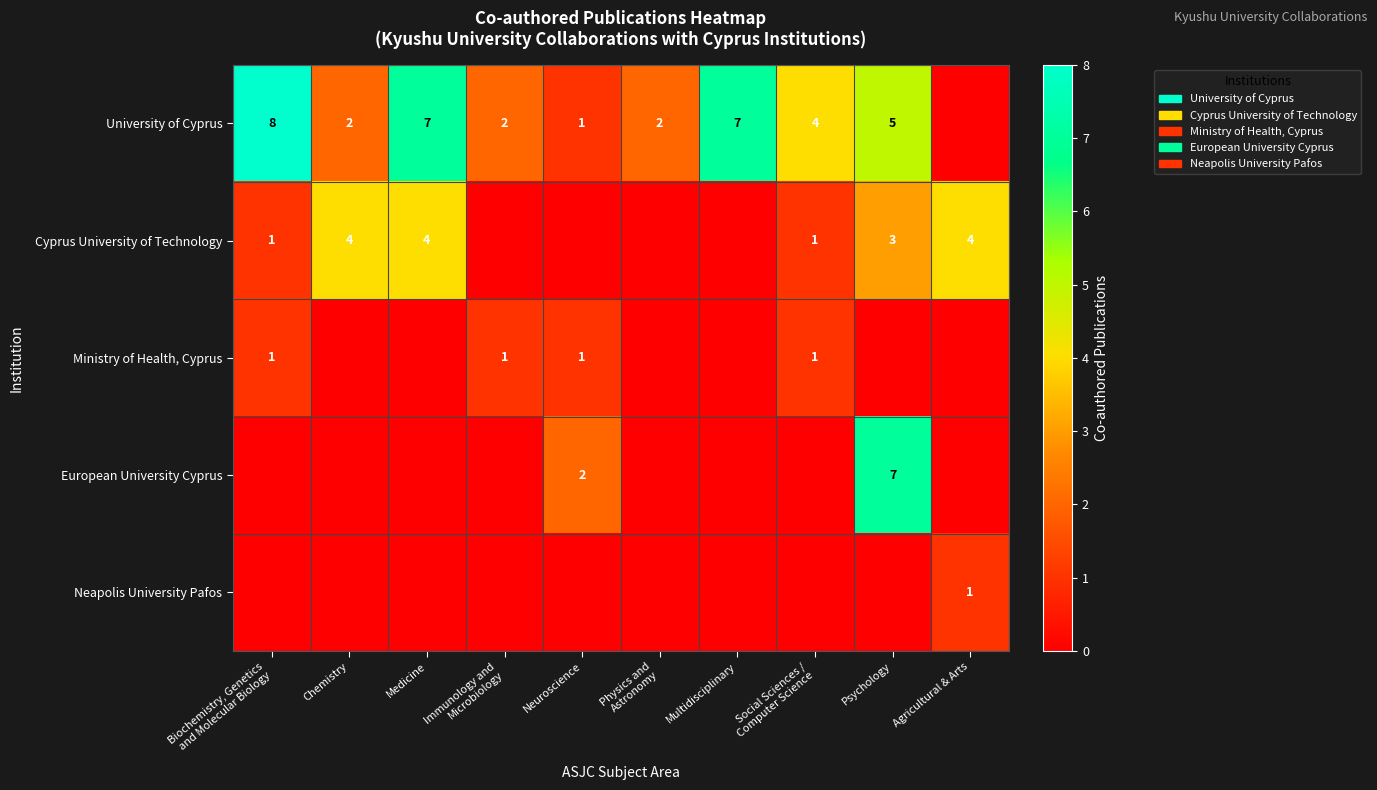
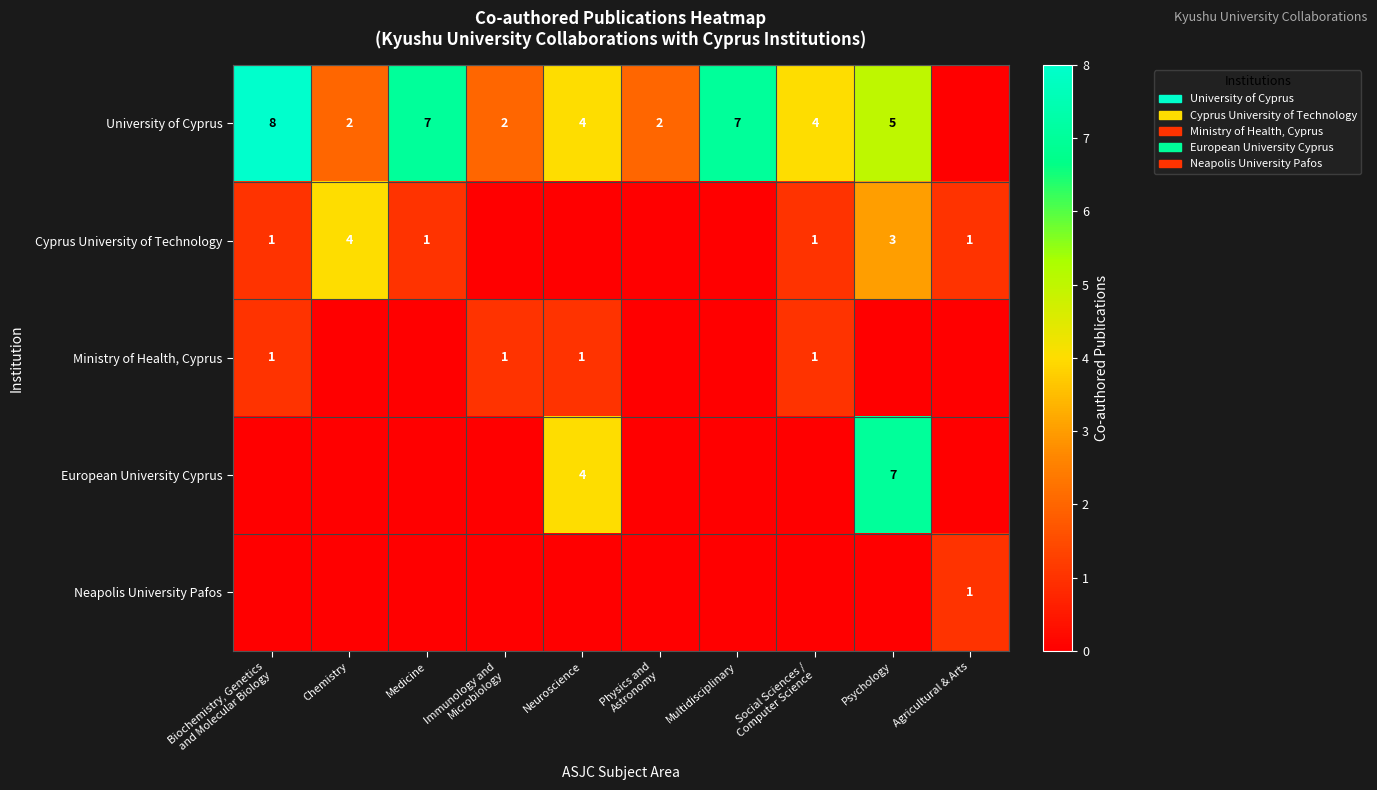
  {
    "University of Cyprus": {
      "Biochemistry, Genetics and Molecular Biology": 8,
      "Chemistry": 2,
      "Medicine": 7,
      "Immunology and Microbiology": 2,
-     "Neuroscience": 1,
+     "Neuroscience": 4,
      "Physics and Astronomy": 2,
      "Multidisciplinary": 7,
      "Social Sciences / Computer Science": 4,
      "Psychology": 5
    },
    "Cyprus University of Technology": {
      "Biochemistry, Genetics and Molecular Biology": 1,
      "Chemistry": 4,
-     "Medicine": 4,
+     "Medicine": 1,
      "Social Sciences / Computer Science": 1,
      "Psychology": 3,
-     "Agricultural & Arts": 4
+     "Agricultural & Arts": 1
    },
    "Ministry of Health, Cyprus": {
      "Biochemistry, Genetics and Molecular Biology": 1,
      "Immunology and Microbiology": 1,
      "Neuroscience": 1,
      "Social Sciences / Computer Science": 1
    },
    "European University Cyprus": {
-     "Neuroscience": 2,
+     "Neuroscience": 4,
      "Psychology": 7
    },
    "Neapolis University Pafos": {
      "Agricultural & Arts": 1
    }
  }
